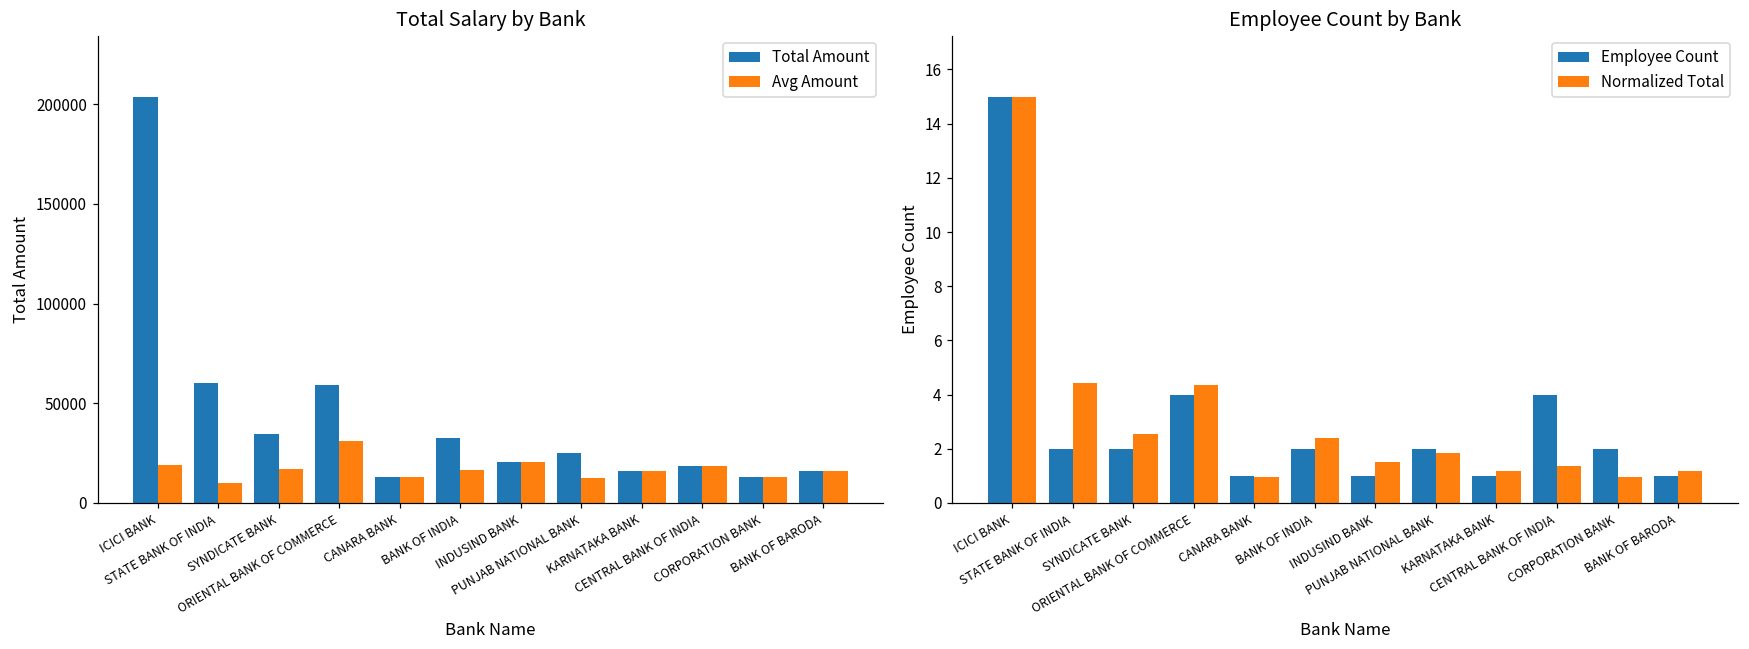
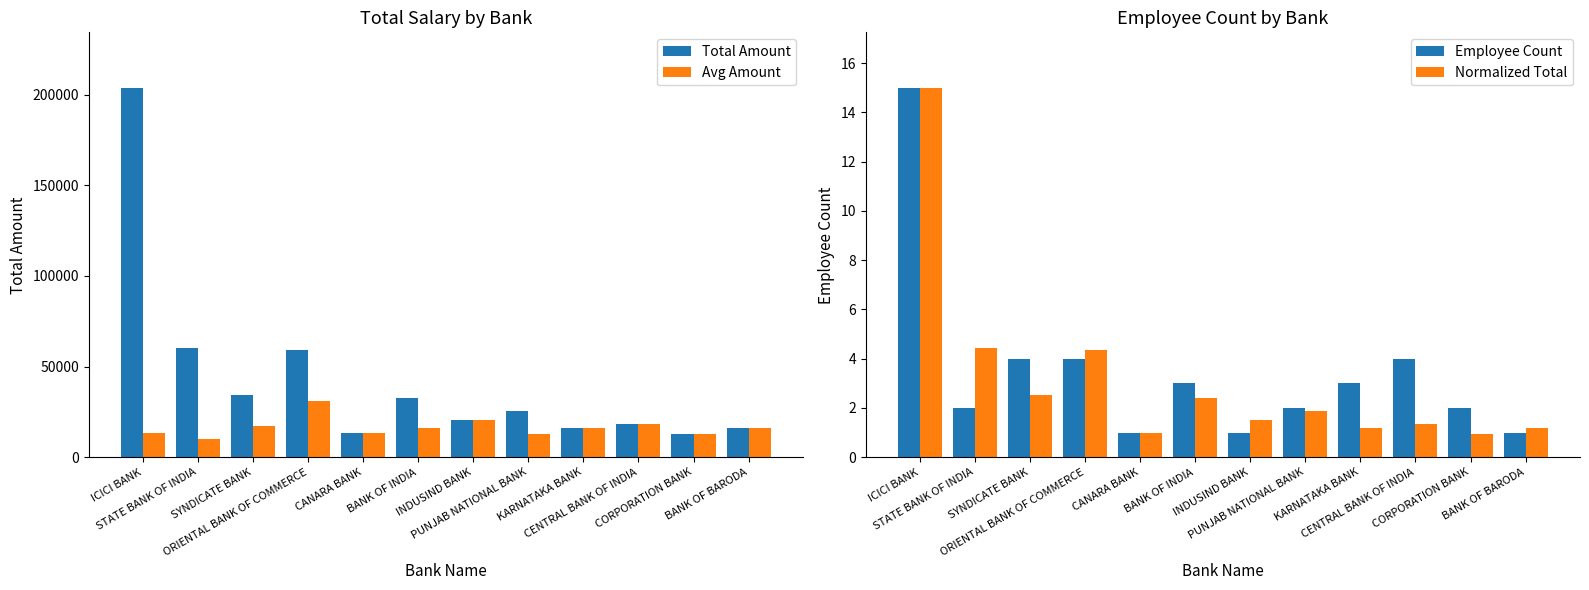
  {
    "Total Salary by Bank": {
      "Total Amount": {
        "ICICI BANK": 204000,
        "STATE BANK OF INDIA": 60000,
        "SYNDICATE BANK": 35000,
        "ORIENTAL BANK OF COMMERCE": 59000,
        "CANARA BANK": 13000,
        "BANK OF INDIA": 33000,
        "INDUSIND BANK": 21000,
        "PUNJAB NATIONAL BANK": 25000,
        "KARNATAKA BANK": 16000,
        "CENTRAL BANK OF INDIA": 19000,
        "CORPORATION BANK": 13000,
        "BANK OF BARODA": 16000
      },
      "Avg Amount": {
-       "ICICI BANK": 19000,
+       "ICICI BANK": 14000,
        "STATE BANK OF INDIA": 10000,
        "SYNDICATE BANK": 17000,
        "ORIENTAL BANK OF COMMERCE": 31000,
        "CANARA BANK": 13000,
        "BANK OF INDIA": 16000,
        "INDUSIND BANK": 21000,
        "PUNJAB NATIONAL BANK": 13000,
        "KARNATAKA BANK": 16000,
        "CENTRAL BANK OF INDIA": 19000,
        "CORPORATION BANK": 13000,
        "BANK OF BARODA": 16000
      }
    },
    "Employee Count by Bank": {
      "Employee Count": {
        "ICICI BANK": 15,
        "STATE BANK OF INDIA": 2,
-       "SYNDICATE BANK": 2,
+       "SYNDICATE BANK": 4,
        "ORIENTAL BANK OF COMMERCE": 4,
        "CANARA BANK": 1,
-       "BANK OF INDIA": 2,
+       "BANK OF INDIA": 3,
        "INDUSIND BANK": 1,
        "PUNJAB NATIONAL BANK": 2,
-       "KARNATAKA BANK": 1,
+       "KARNATAKA BANK": 3,
        "CENTRAL BANK OF INDIA": 4,
        "CORPORATION BANK": 2,
        "BANK OF BARODA": 1
      },
      "Normalized Total": {
        "ICICI BANK": 15,
        "STATE BANK OF INDIA": 4.4,
        "SYNDICATE BANK": 2.5,
        "ORIENTAL BANK OF COMMERCE": 4.4,
        "CANARA BANK": 1,
        "BANK OF INDIA": 2.4,
        "INDUSIND BANK": 1.5,
        "PUNJAB NATIONAL BANK": 1.9,
        "KARNATAKA BANK": 1.2,
        "CENTRAL BANK OF INDIA": 1.4,
        "CORPORATION BANK": 1,
        "BANK OF BARODA": 1.2
      }
    }
  }
